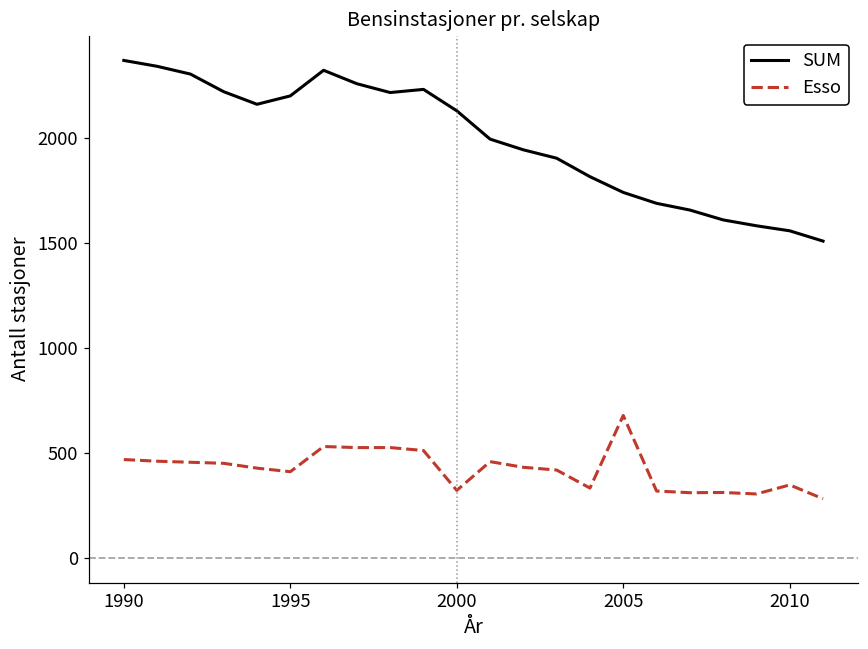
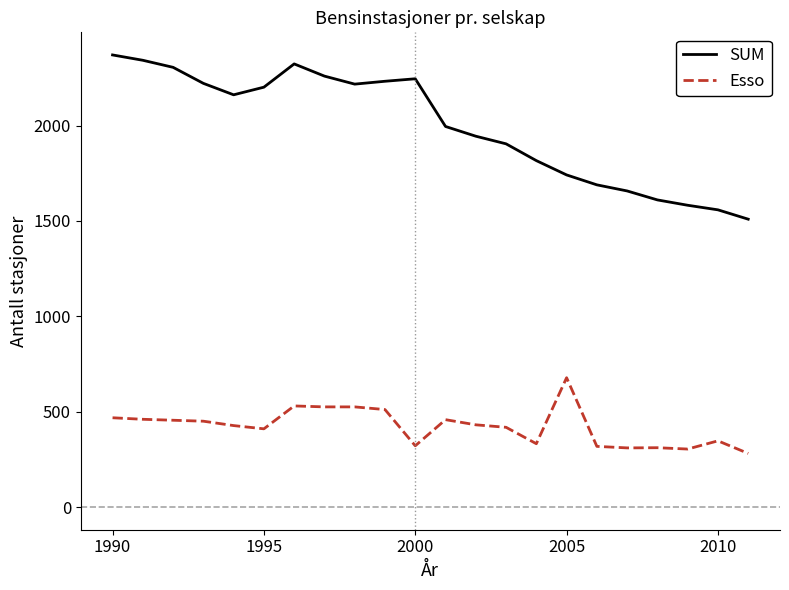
  {
    "SUM": {
      "1990": 2370,
      "1995": 2200,
-     "2000": 2130,
+     "2000": 2250,
      "2005": 1740,
      "2010": 1560
    },
    "Esso": {
      "1990": 470,
      "1995": 410,
      "2000": 320,
      "2005": 680,
      "2010": 350
    }
  }
